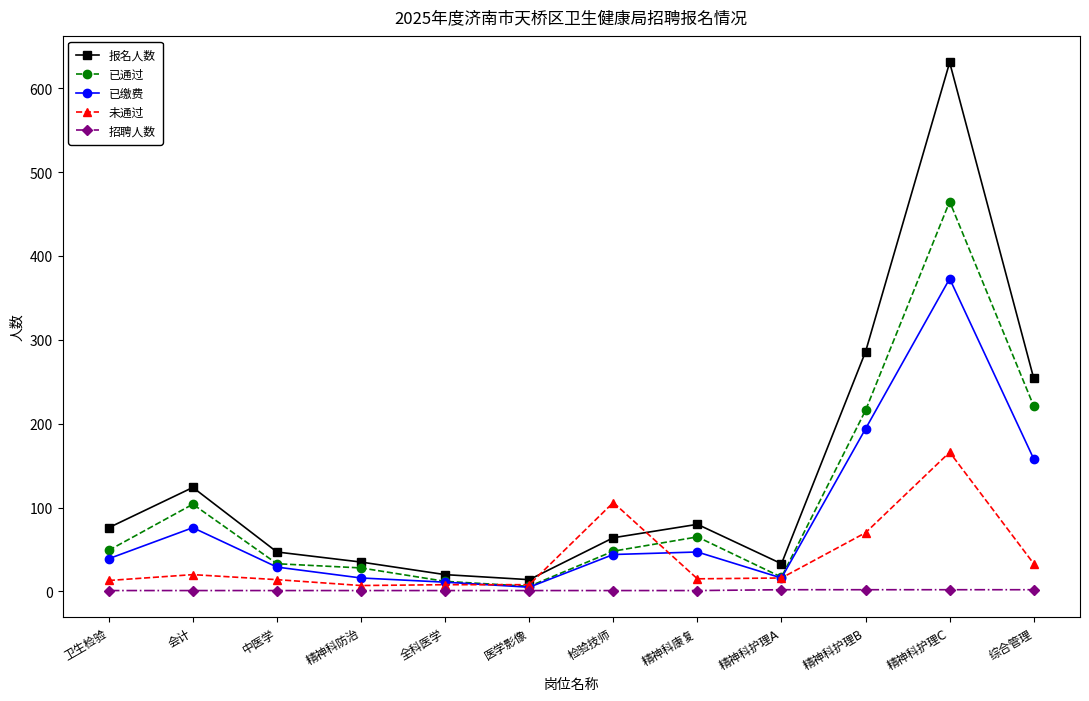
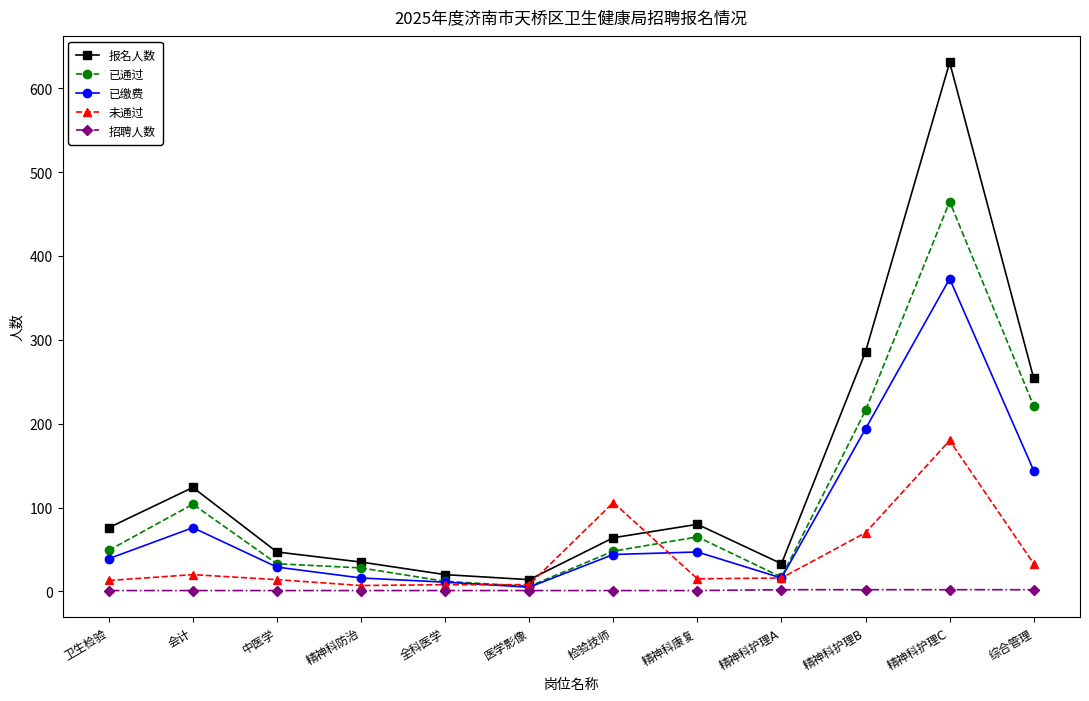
  {
    "报名人数": {
      "卫生检验": 80,
      "会计": 120,
      "中医学": 50,
      "精神科防治": 40,
      "全科医学": 20,
      "医学影像": 10,
      "检验技师": 60,
      "精神科康复": 80,
      "精神科护理A": 30,
      "精神科护理B": 290,
      "精神科护理C": 630,
      "综合管理": 250
    },
    "已通过": {
      "卫生检验": 50,
      "会计": 100,
      "中医学": 30,
      "精神科防治": 30,
      "检验技师": 50,
      "精神科康复": 70,
      "精神科护理B": 220,
      "精神科护理C": 470,
      "综合管理": 220
    },
    "已缴费": {
      "卫生检验": 40,
      "会计": 80,
      "中医学": 30,
      "精神科防治": 20,
      "检验技师": 40,
      "精神科康复": 50,
      "精神科护理B": 190,
      "精神科护理C": 370,
-     "综合管理": 160
+     "综合管理": 140
    },
    "未通过": {
      "卫生检验": 10,
      "会计": 20,
      "中医学": 10,
      "精神科防治": 10,
      "全科医学": 10,
      "检验技师": 110,
      "精神科康复": 20,
      "精神科护理B": 70,
-     "精神科护理C": 170,
+     "精神科护理C": 180,
      "综合管理": 30
    },
    "招聘人数": {
      "卫生检验": 0,
      "会计": 0,
      "中医学": 0,
      "精神科防治": 0,
      "全科医学": 0,
      "医学影像": 0,
      "检验技师": 0,
      "精神科康复": 0,
      "精神科护理A": 0,
      "精神科护理B": 0,
      "精神科护理C": 0,
      "综合管理": 0
    }
  }
